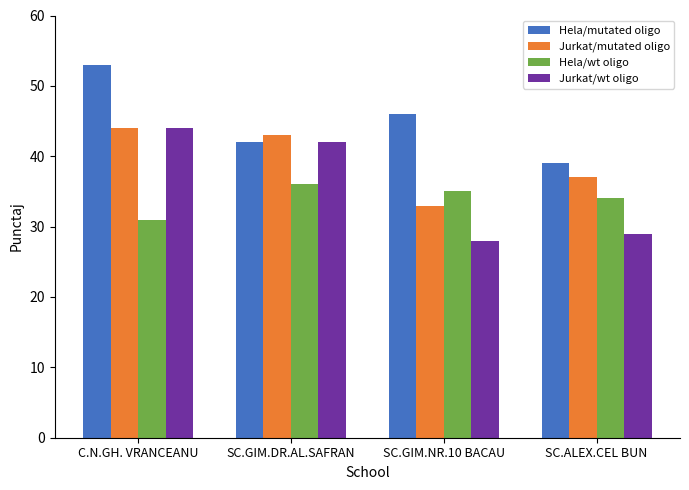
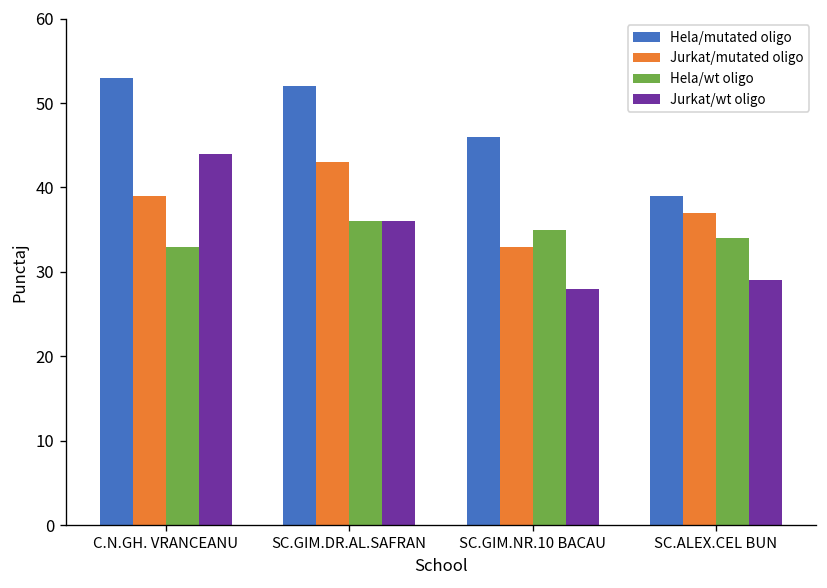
  {
    "Hela/mutated oligo": {
      "C.N.GH. VRANCEANU": 53,
-     "SC.GIM.DR.AL.SAFRAN": 42,
+     "SC.GIM.DR.AL.SAFRAN": 52,
      "SC.GIM.NR.10 BACAU": 46,
      "SC.ALEX.CEL BUN": 39
    },
    "Jurkat/mutated oligo": {
-     "C.N.GH. VRANCEANU": 44,
+     "C.N.GH. VRANCEANU": 39,
      "SC.GIM.DR.AL.SAFRAN": 43,
      "SC.GIM.NR.10 BACAU": 33,
      "SC.ALEX.CEL BUN": 37
    },
    "Hela/wt oligo": {
-     "C.N.GH. VRANCEANU": 31,
+     "C.N.GH. VRANCEANU": 33,
      "SC.GIM.DR.AL.SAFRAN": 36,
      "SC.GIM.NR.10 BACAU": 35,
      "SC.ALEX.CEL BUN": 34
    },
    "Jurkat/wt oligo": {
      "C.N.GH. VRANCEANU": 44,
-     "SC.GIM.DR.AL.SAFRAN": 42,
+     "SC.GIM.DR.AL.SAFRAN": 36,
      "SC.GIM.NR.10 BACAU": 28,
      "SC.ALEX.CEL BUN": 29
    }
  }
